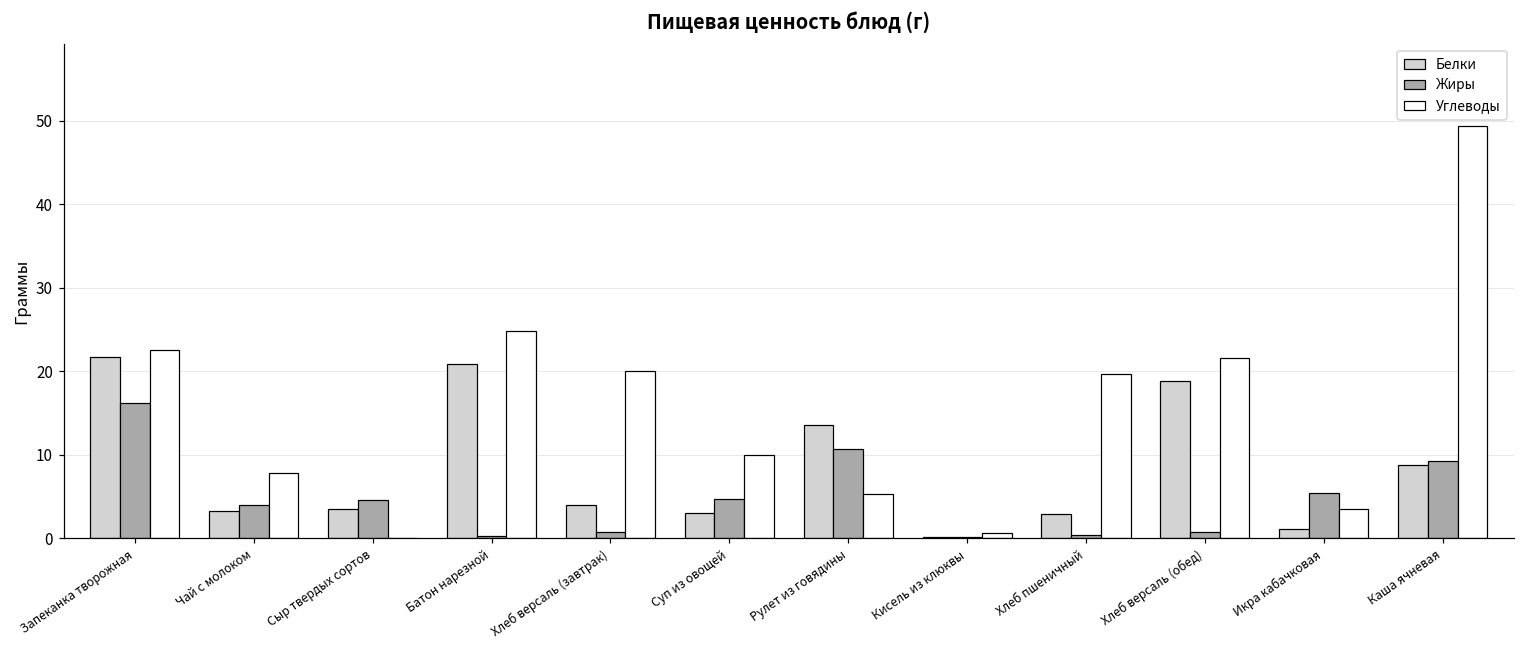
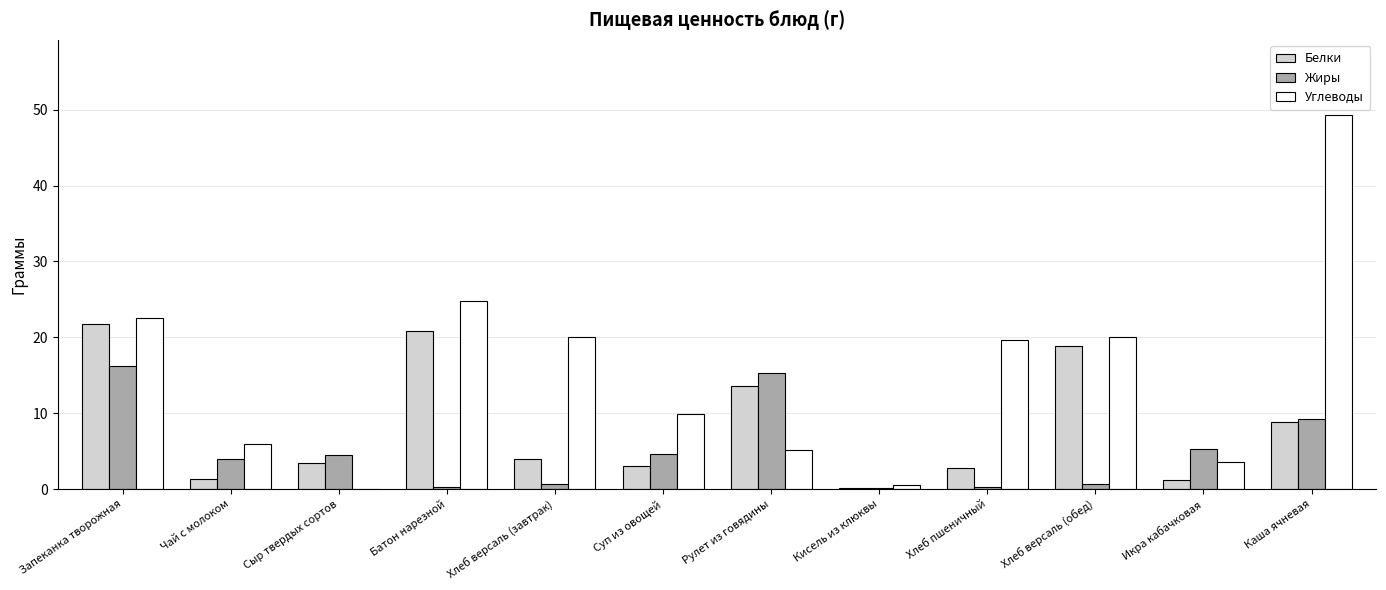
  {
    "Белки": {
      "Запеканка творожная": 22,
-     "Чай с молоком": 3,
+     "Чай с молоком": 1,
      "Сыр твердых сортов": 4,
      "Батон нарезной": 21,
      "Хлеб версаль (завтрак)": 4,
      "Суп из овощей": 3,
      "Рулет из говядины": 14,
      "Хлеб пшеничный": 3,
      "Хлеб версаль (обед)": 19,
      "Икра кабачковая": 1,
      "Каша ячневая": 9
    },
    "Жиры": {
      "Запеканка творожная": 16,
      "Чай с молоком": 4,
      "Сыр твердых сортов": 5,
      "Хлеб версаль (завтрак)": 1,
      "Суп из овощей": 5,
-     "Рулет из говядины": 11,
+     "Рулет из говядины": 15,
      "Хлеб версаль (обед)": 1,
      "Икра кабачковая": 5,
      "Каша ячневая": 9
    },
    "Углеводы": {
      "Запеканка творожная": 23,
-     "Чай с молоком": 8,
+     "Чай с молоком": 6,
      "Сыр твердых сортов": 0,
      "Батон нарезной": 25,
      "Хлеб версаль (завтрак)": 20,
      "Суп из овощей": 10,
      "Рулет из говядины": 5,
      "Кисель из клюквы": 1,
      "Хлеб пшеничный": 20,
-     "Хлеб версаль (обед)": 22,
+     "Хлеб версаль (обед)": 20,
      "Икра кабачковая": 4,
      "Каша ячневая": 49
    }
  }
